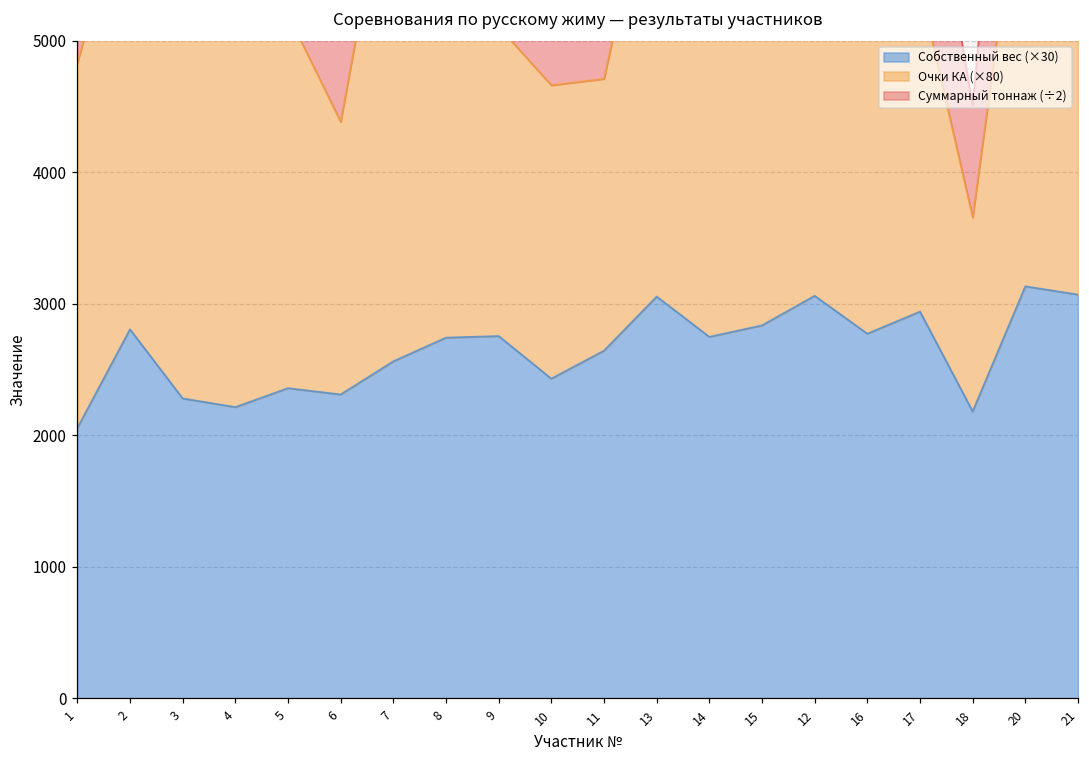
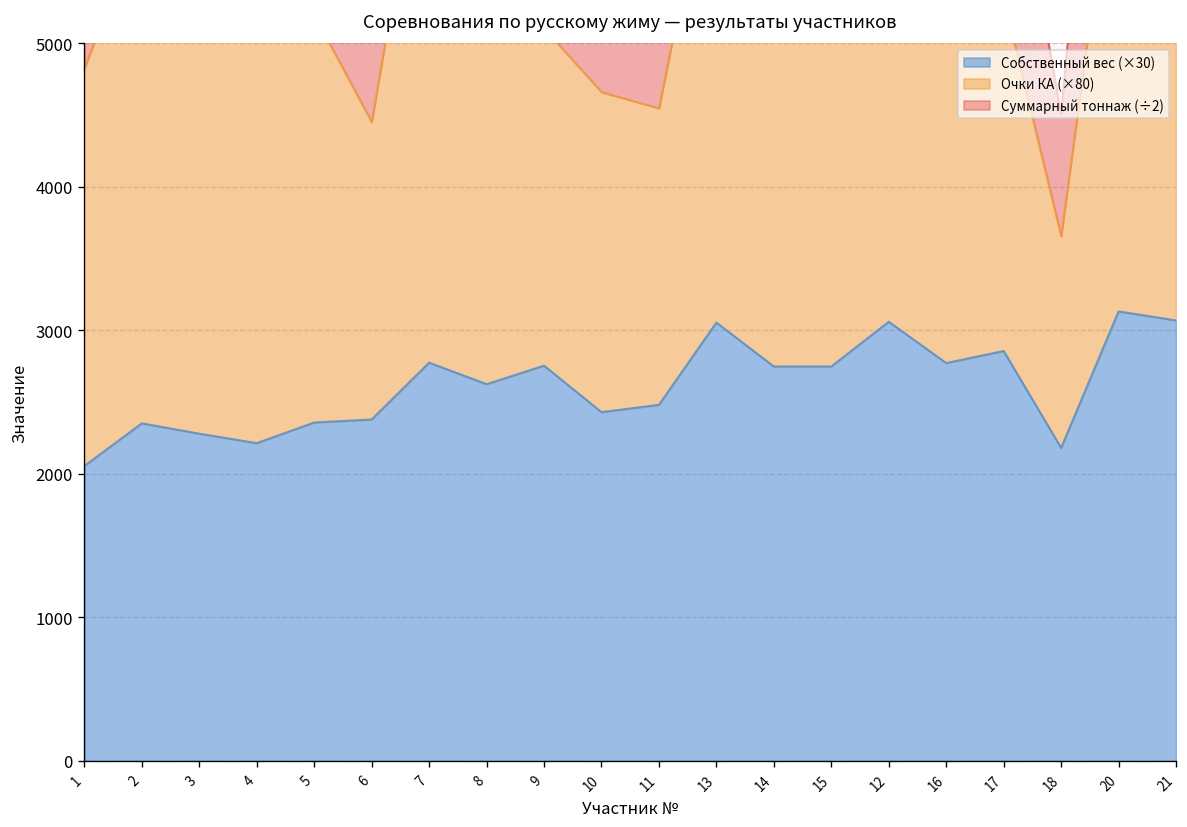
  {
    "Собственный вес (×30)": {
      "1": 2060,
-     "2": 2810,
+     "2": 2350,
      "3": 2280,
      "4": 2210,
      "5": 2360,
-     "6": 2310,
-     "7": 2560,
-     "8": 2740,
+     "6": 2380,
+     "7": 2780,
+     "8": 2630,
      "9": 2750,
      "10": 2430,
-     "11": 2640,
+     "11": 2480,
      "13": 3050,
      "14": 2750,
-     "15": 2840,
+     "15": 2750,
      "12": 3060,
      "16": 2770,
-     "17": 2940,
+     "17": 2860,
      "18": 2180,
      "20": 3130,
      "21": 3070
    }
  }
